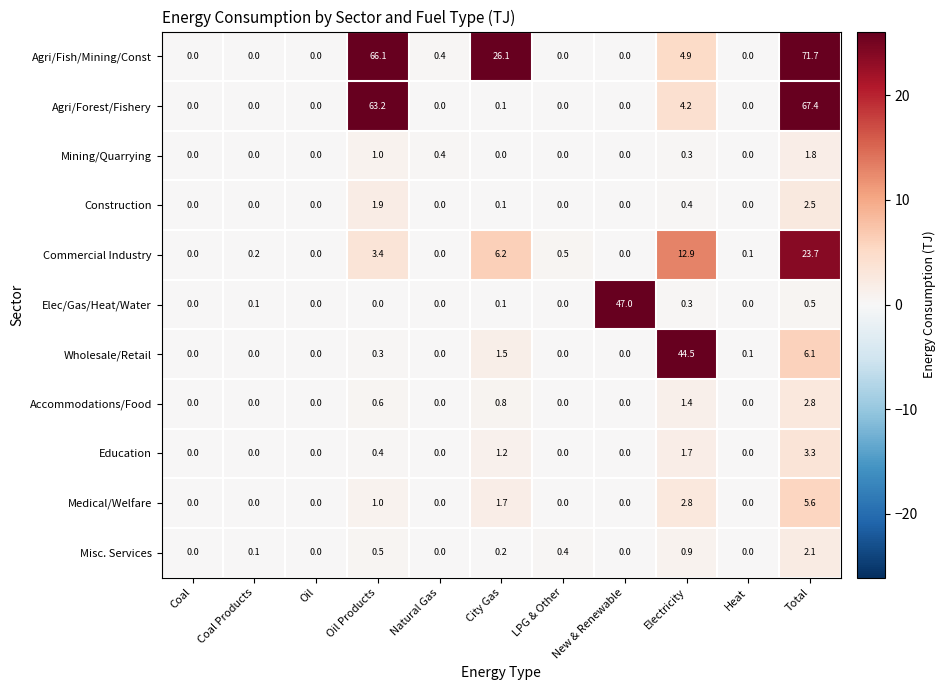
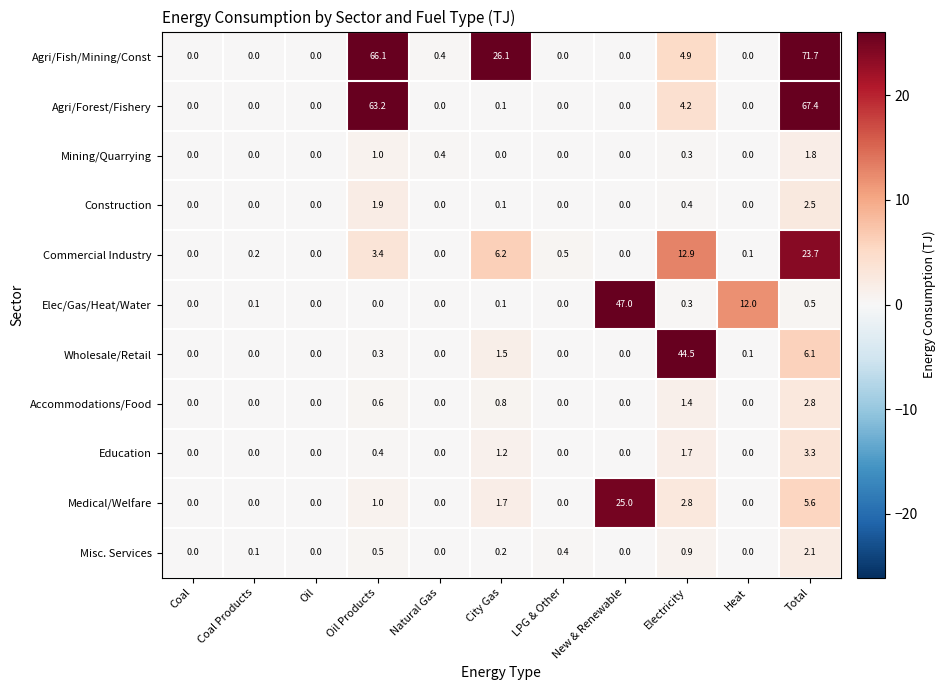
  {
    "Agri/Fish/Mining/Const": {
      "Coal": 0.0,
      "Coal Products": 0.0,
      "Oil": 0.0,
      "Oil Products": 66.1,
      "Natural Gas": 0.4,
      "City Gas": 26.1,
      "LPG & Other": 0.0,
      "New & Renewable": 0.0,
      "Electricity": 4.9,
      "Heat": 0.0,
      "Total": 71.7
    },
    "Agri/Forest/Fishery": {
      "Coal": 0.0,
      "Coal Products": 0.0,
      "Oil": 0.0,
      "Oil Products": 63.2,
      "Natural Gas": 0.0,
      "City Gas": 0.1,
      "LPG & Other": 0.0,
      "New & Renewable": 0.0,
      "Electricity": 4.2,
      "Heat": 0.0,
      "Total": 67.4
    },
    "Mining/Quarrying": {
      "Coal": 0.0,
      "Coal Products": 0.0,
      "Oil": 0.0,
      "Oil Products": 1.0,
      "Natural Gas": 0.4,
      "City Gas": 0.0,
      "LPG & Other": 0.0,
      "New & Renewable": 0.0,
      "Electricity": 0.3,
      "Heat": 0.0,
      "Total": 1.8
    },
    "Construction": {
      "Coal": 0.0,
      "Coal Products": 0.0,
      "Oil": 0.0,
      "Oil Products": 1.9,
      "Natural Gas": 0.0,
      "City Gas": 0.1,
      "LPG & Other": 0.0,
      "New & Renewable": 0.0,
      "Electricity": 0.4,
      "Heat": 0.0,
      "Total": 2.5
    },
    "Commercial Industry": {
      "Coal": 0.0,
      "Coal Products": 0.2,
      "Oil": 0.0,
      "Oil Products": 3.4,
      "Natural Gas": 0.0,
      "City Gas": 6.2,
      "LPG & Other": 0.5,
      "New & Renewable": 0.0,
      "Electricity": 12.9,
      "Heat": 0.1,
      "Total": 23.7
    },
    "Elec/Gas/Heat/Water": {
      "Coal": 0.0,
      "Coal Products": 0.1,
      "Oil": 0.0,
      "Oil Products": 0.0,
      "Natural Gas": 0.0,
      "City Gas": 0.1,
      "LPG & Other": 0.0,
      "New & Renewable": 47.0,
      "Electricity": 0.3,
-     "Heat": 0.0,
+     "Heat": 12.0,
      "Total": 0.5
    },
    "Wholesale/Retail": {
      "Coal": 0.0,
      "Coal Products": 0.0,
      "Oil": 0.0,
      "Oil Products": 0.3,
      "Natural Gas": 0.0,
      "City Gas": 1.5,
      "LPG & Other": 0.0,
      "New & Renewable": 0.0,
      "Electricity": 44.5,
      "Heat": 0.1,
      "Total": 6.1
    },
    "Accommodations/Food": {
      "Coal": 0.0,
      "Coal Products": 0.0,
      "Oil": 0.0,
      "Oil Products": 0.6,
      "Natural Gas": 0.0,
      "City Gas": 0.8,
      "LPG & Other": 0.0,
      "New & Renewable": 0.0,
      "Electricity": 1.4,
      "Heat": 0.0,
      "Total": 2.8
    },
    "Education": {
      "Coal": 0.0,
      "Coal Products": 0.0,
      "Oil": 0.0,
      "Oil Products": 0.4,
      "Natural Gas": 0.0,
      "City Gas": 1.2,
      "LPG & Other": 0.0,
      "New & Renewable": 0.0,
      "Electricity": 1.7,
      "Heat": 0.0,
      "Total": 3.3
    },
    "Medical/Welfare": {
      "Coal": 0.0,
      "Coal Products": 0.0,
      "Oil": 0.0,
      "Oil Products": 1.0,
      "Natural Gas": 0.0,
      "City Gas": 1.7,
      "LPG & Other": 0.0,
-     "New & Renewable": 0.0,
+     "New & Renewable": 25.0,
      "Electricity": 2.8,
      "Heat": 0.0,
      "Total": 5.6
    },
    "Misc. Services": {
      "Coal": 0.0,
      "Coal Products": 0.1,
      "Oil": 0.0,
      "Oil Products": 0.5,
      "Natural Gas": 0.0,
      "City Gas": 0.2,
      "LPG & Other": 0.4,
      "New & Renewable": 0.0,
      "Electricity": 0.9,
      "Heat": 0.0,
      "Total": 2.1
    }
  }
